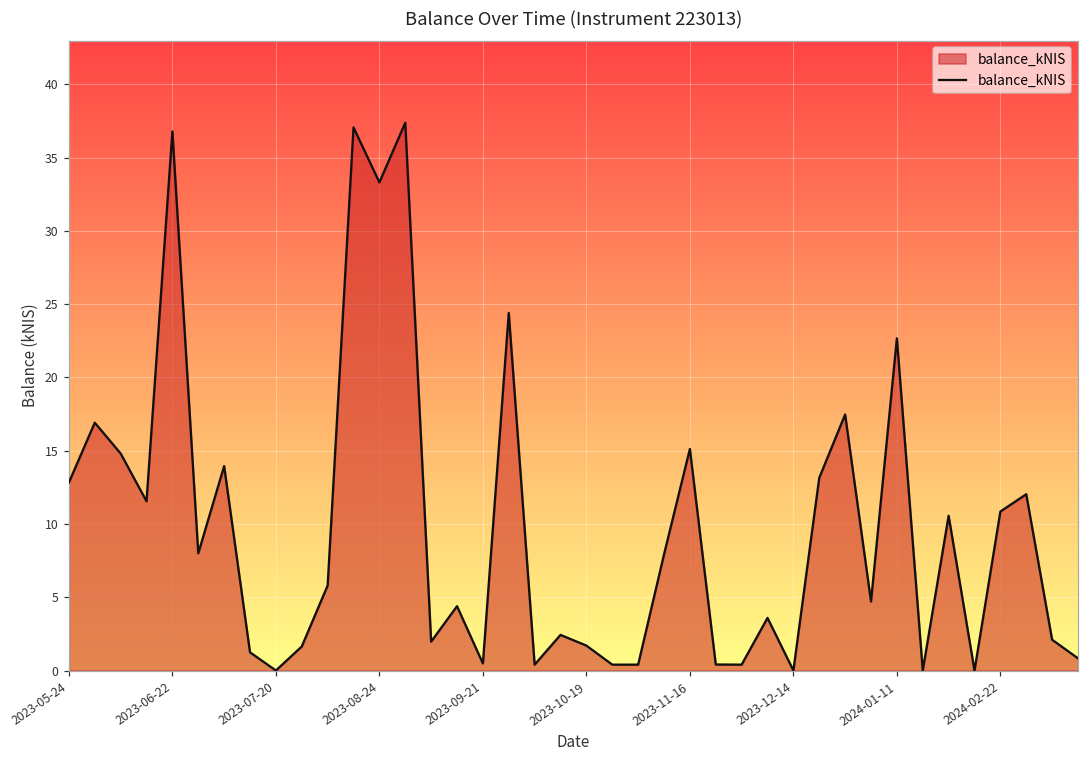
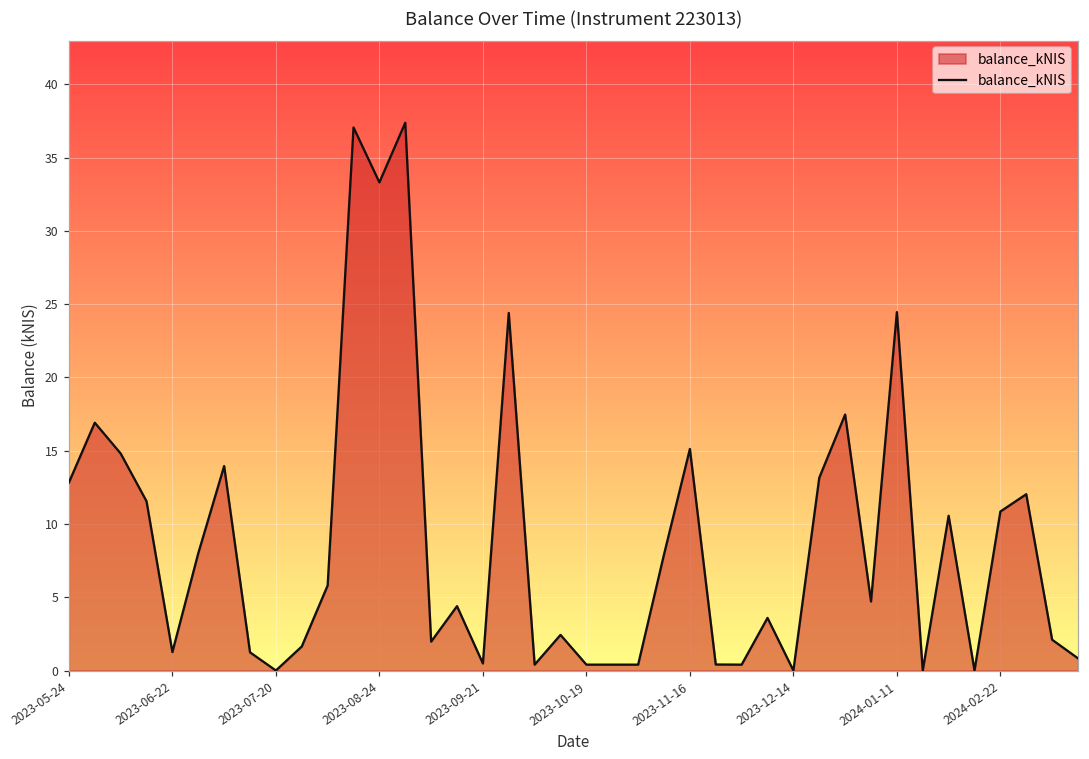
  {
    "2023-05-24": 12.8,
-   "2023-06-22": 36.8,
+   "2023-06-22": 1.3,
    "2023-07-20": 0.0,
    "2023-08-24": 33.3,
    "2023-09-21": 0.5,
-   "2023-10-19": 1.7,
+   "2023-10-19": 0.4,
    "2023-11-16": 15.1,
    "2023-12-14": 0.0,
-   "2024-01-11": 22.7,
+   "2024-01-11": 24.5,
    "2024-02-22": 10.9
  }
